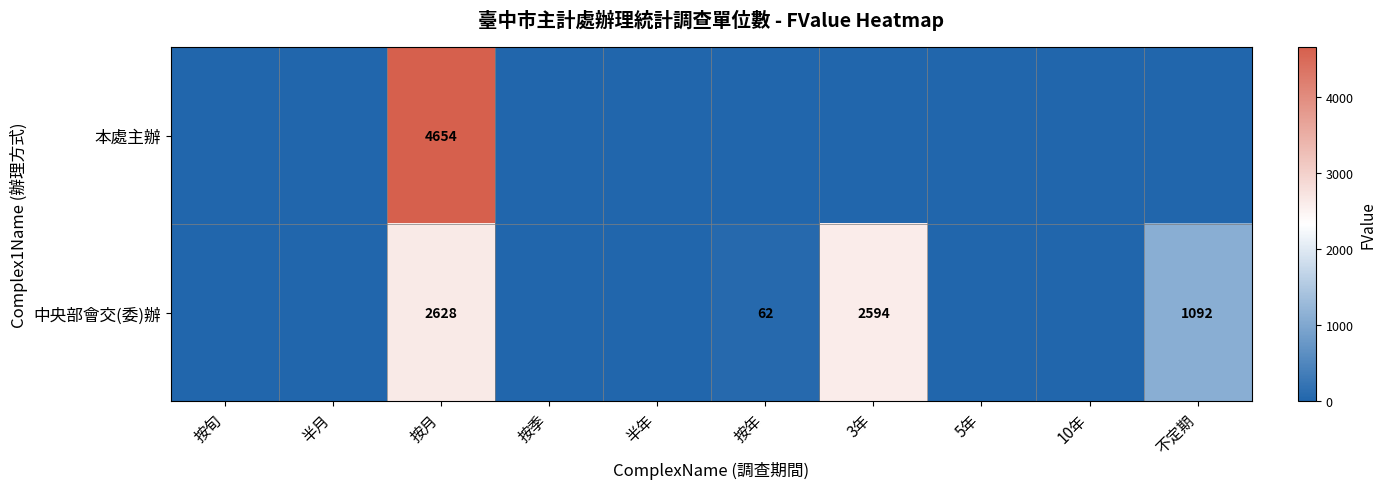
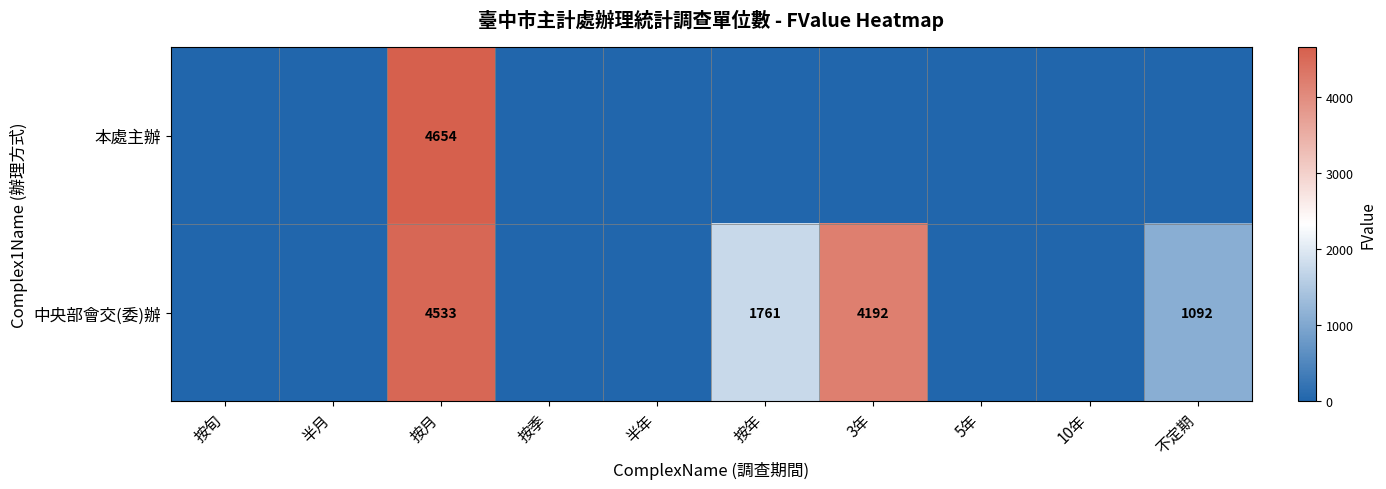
  {
    "本處主辦": {
      "按月": 4654
    },
    "中央部會交(委)辦": {
-     "按月": 2628,
-     "按年": 62,
-     "3年": 2594,
+     "按月": 4533,
+     "按年": 1761,
+     "3年": 4192,
      "不定期": 1092
    }
  }
